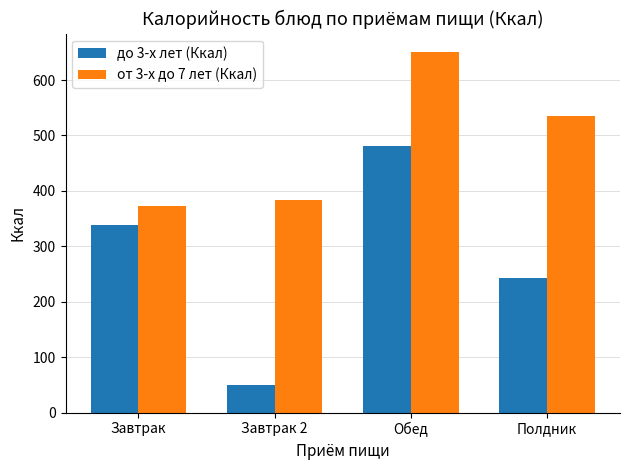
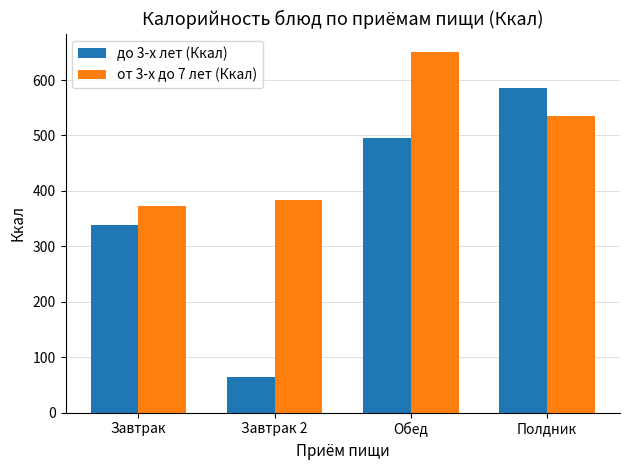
  {
    "до 3-х лет (Ккал)": {
      "Завтрак": 340,
-     "Завтрак 2": 50,
-     "Обед": 480,
-     "Полдник": 240
+     "Завтрак 2": 60,
+     "Обед": 500,
+     "Полдник": 590
    },
    "от 3-х до 7 лет (Ккал)": {
      "Завтрак": 370,
      "Завтрак 2": 380,
      "Обед": 650,
      "Полдник": 540
    }
  }
